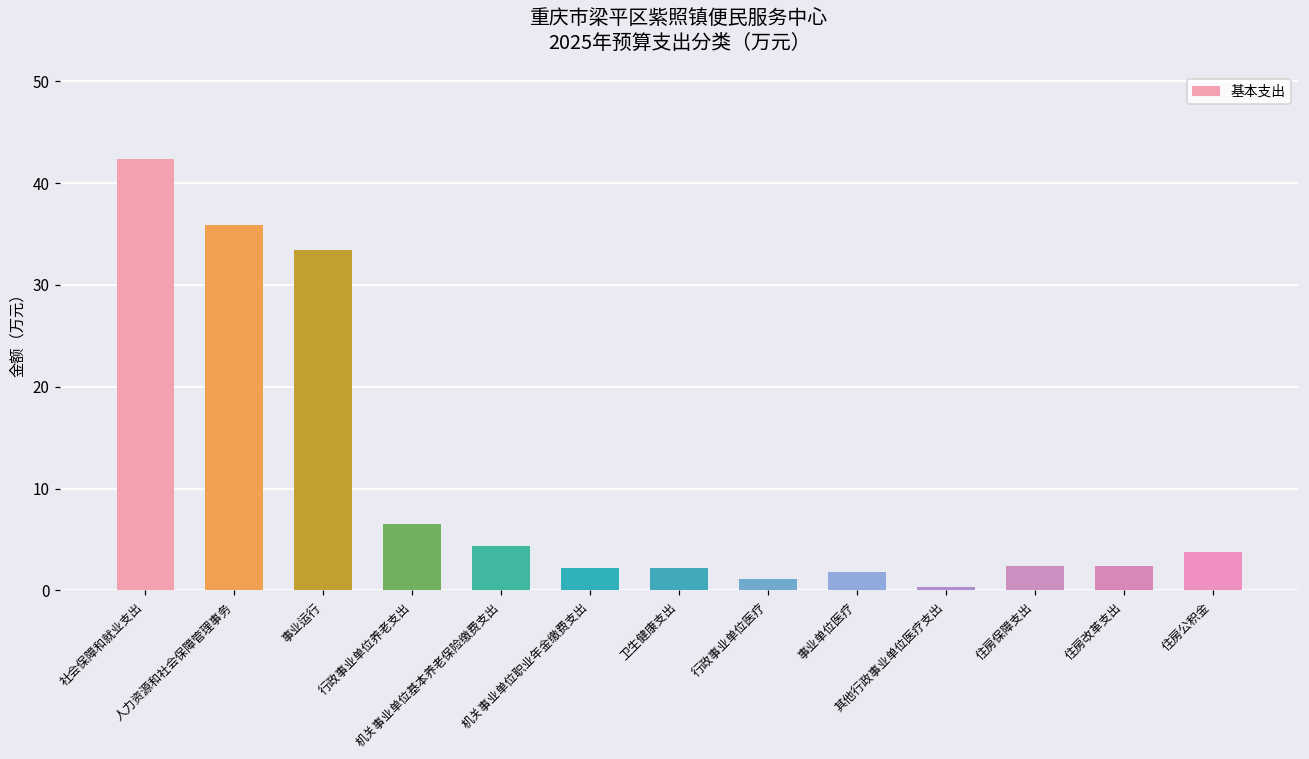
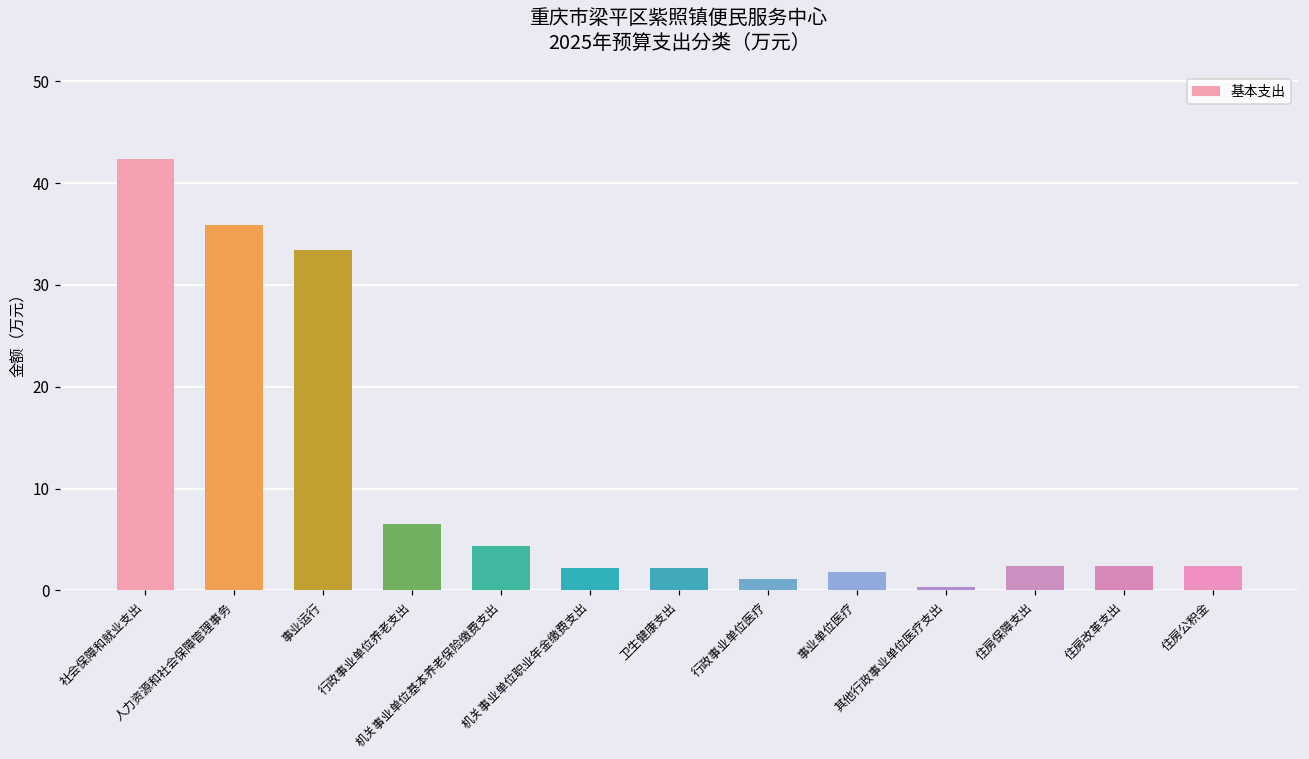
  {
    "社会保障和就业支出": 42,
    "人力资源和社会保障管理事务": 36,
    "事业运行": 33,
    "行政事业单位养老支出": 7,
    "机关事业单位基本养老保险缴费支出": 4,
    "机关事业单位职业年金缴费支出": 2,
    "卫生健康支出": 2,
    "行政事业单位医疗": 1,
    "事业单位医疗": 2,
    "其他行政事业单位医疗支出": 0,
    "住房保障支出": 2,
    "住房改革支出": 2,
-   "住房公积金": 4
+   "住房公积金": 2
  }
